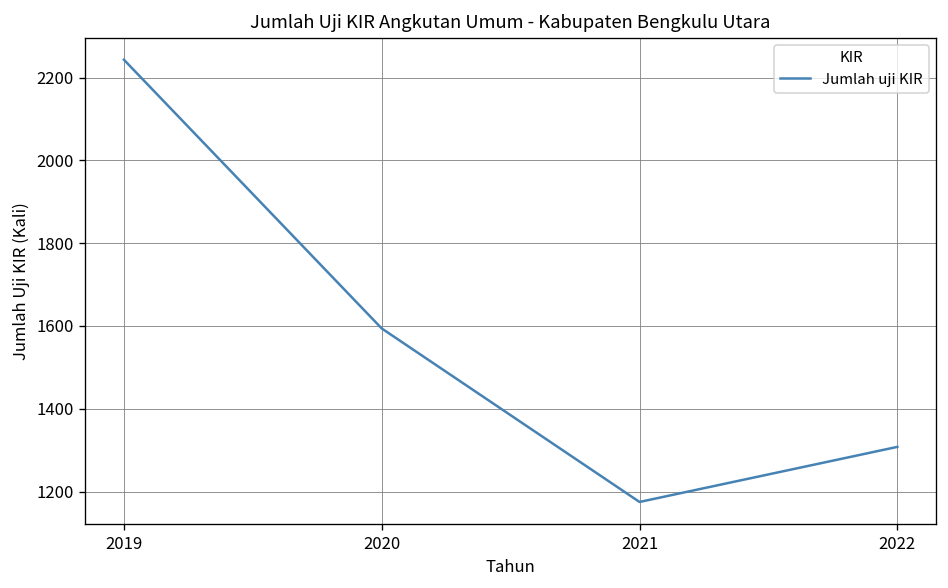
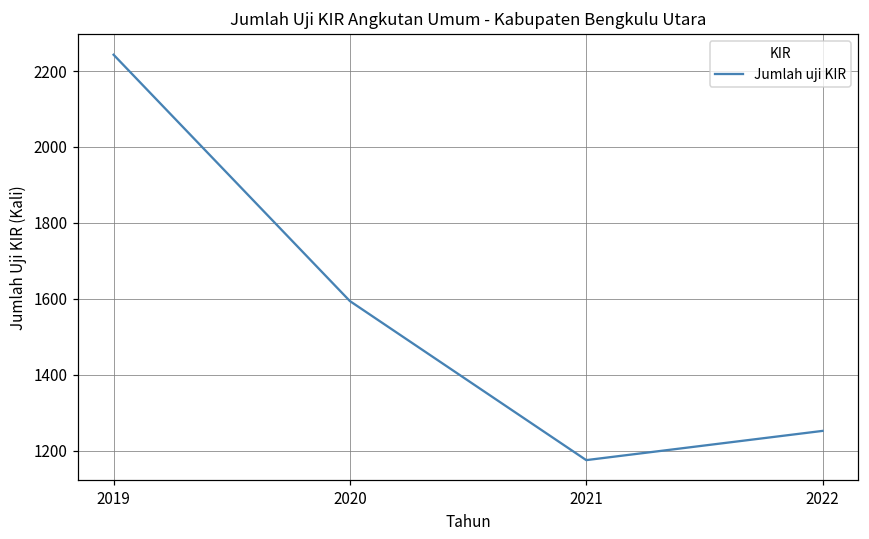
  {
    "2019": 2240,
    "2020": 1590,
    "2021": 1180,
-   "2022": 1310
+   "2022": 1250
  }
